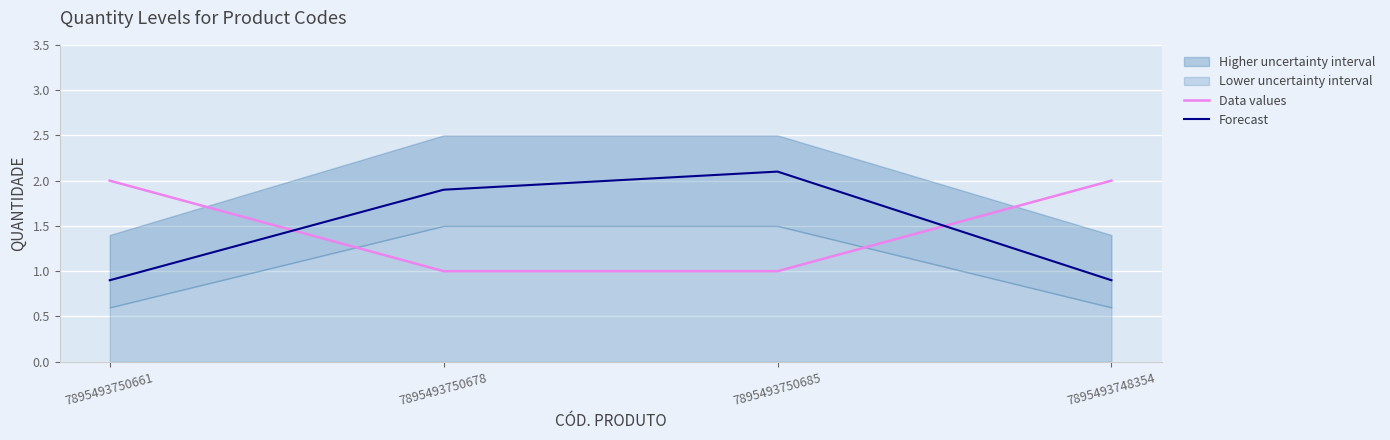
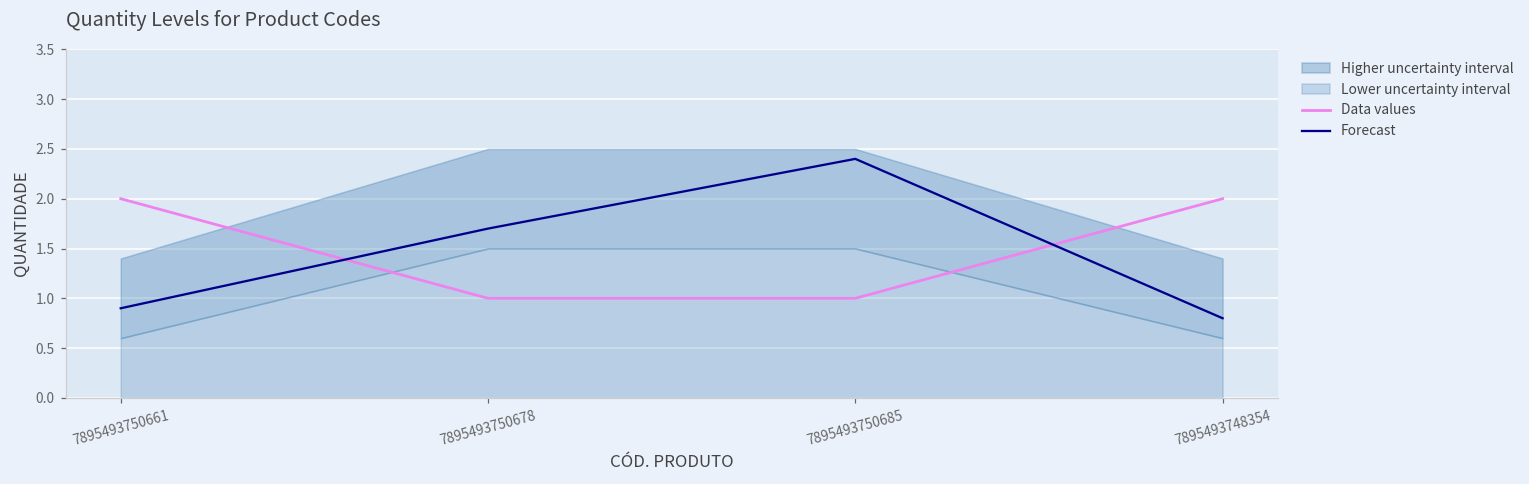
  {
    "Data values": {
      "7895493750661": 2.0,
      "7895493750678": 1.0,
      "7895493750685": 1.0,
      "7895493748354": 2.0
    },
    "Forecast": {
      "7895493750661": 0.9,
-     "7895493750678": 1.9,
-     "7895493750685": 2.1,
-     "7895493748354": 0.9
+     "7895493750678": 1.7,
+     "7895493750685": 2.4,
+     "7895493748354": 0.8
    }
  }
